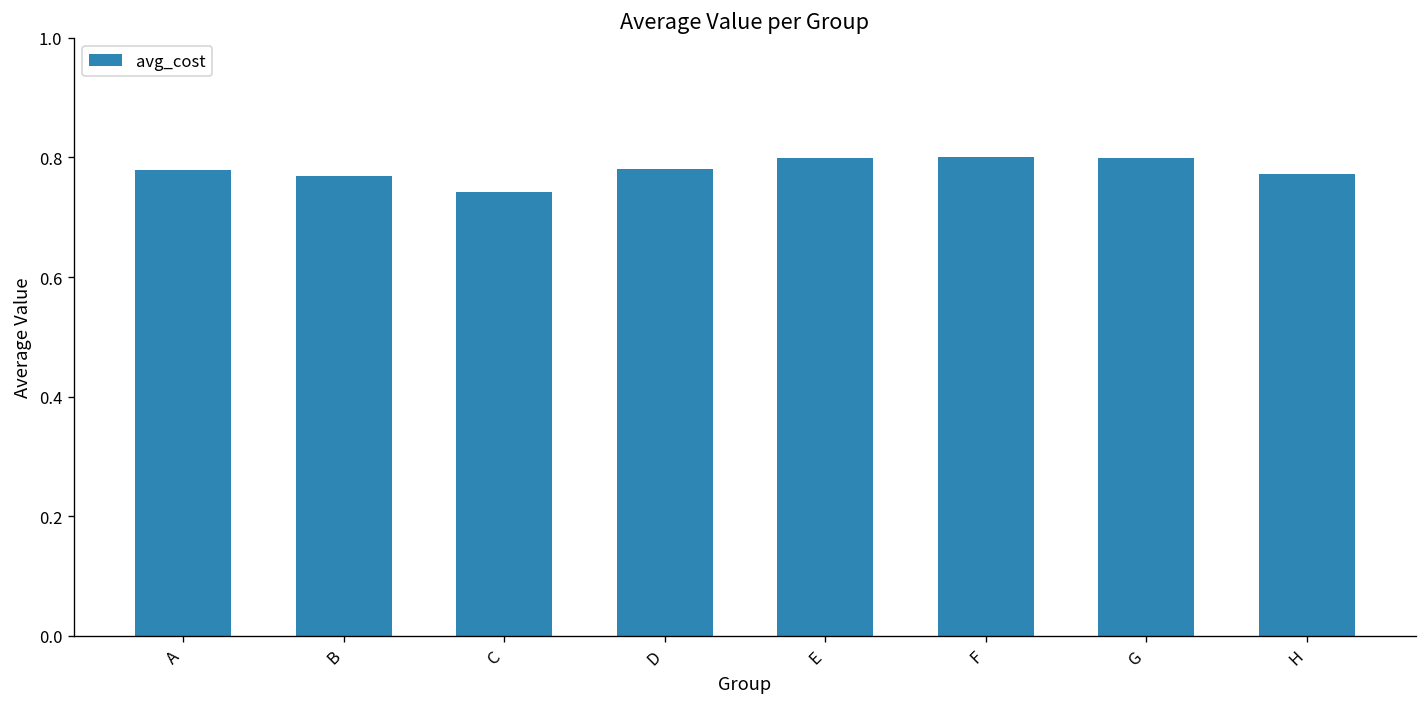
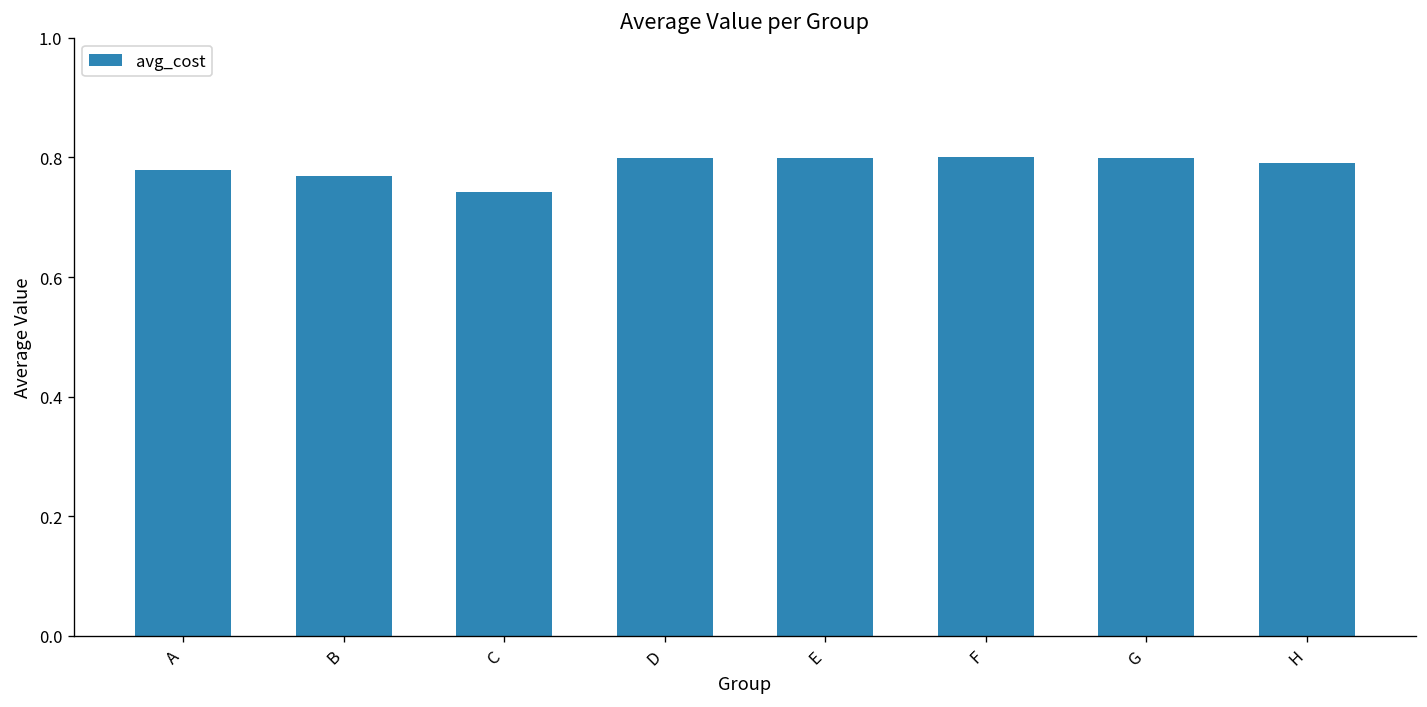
  {
    "A": 0.78,
    "B": 0.77,
    "C": 0.74,
-   "D": 0.78,
+   "D": 0.80,
    "E": 0.80,
    "F": 0.80,
    "G": 0.80,
-   "H": 0.77
+   "H": 0.79
  }
